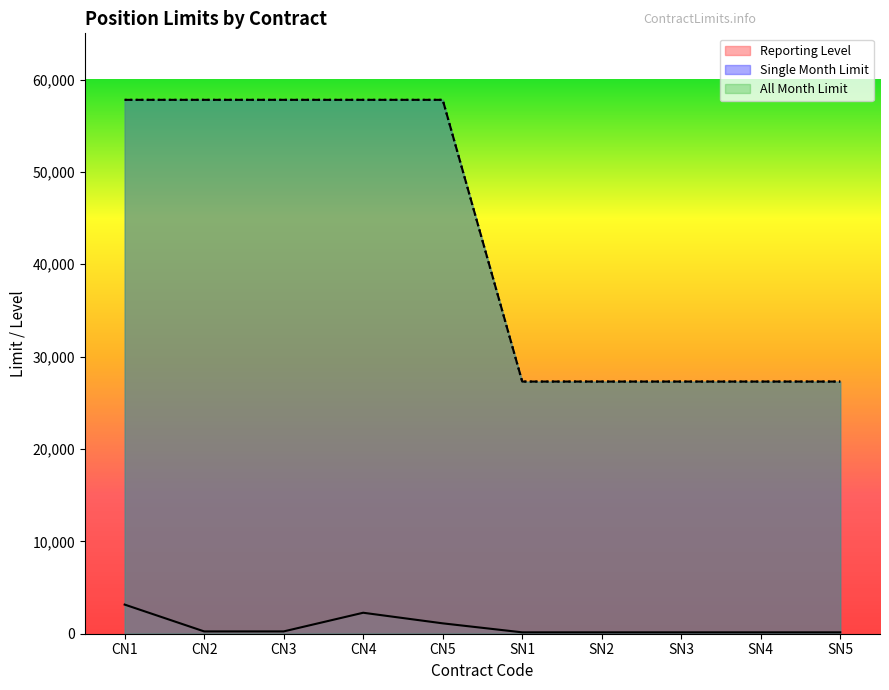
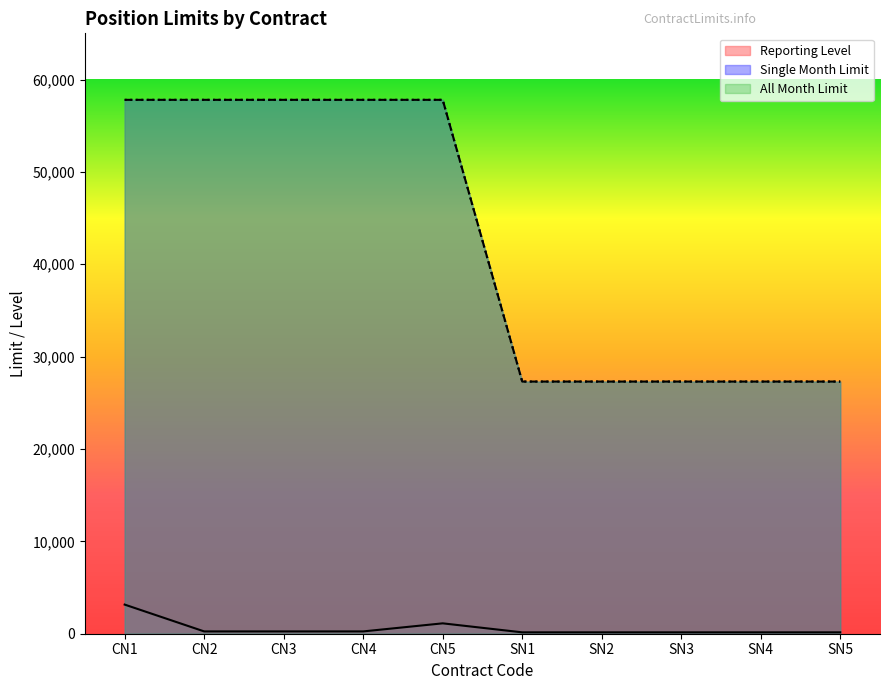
  {
    "Reporting Level": {
      "CN1": "3,000",
      "CN2": "0",
      "CN3": "0",
-     "CN4": "2,000",
+     "CN4": "0",
      "CN5": "1,000",
      "SN1": "0",
      "SN2": "0",
      "SN3": "0",
      "SN4": "0",
      "SN5": "0"
    },
    "All Month Limit": {
      "CN1": "58,000",
      "CN2": "58,000",
      "CN3": "58,000",
      "CN4": "58,000",
      "CN5": "58,000",
      "SN1": "27,000",
      "SN2": "27,000",
      "SN3": "27,000",
      "SN4": "27,000",
      "SN5": "27,000"
    }
  }
